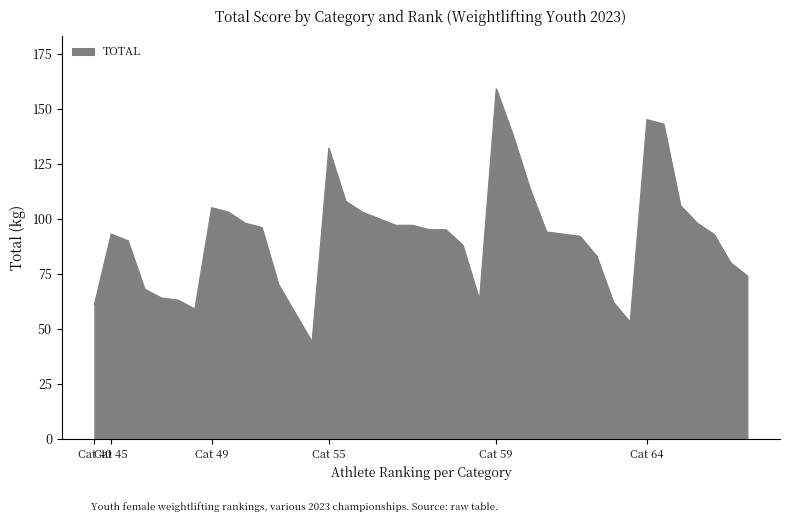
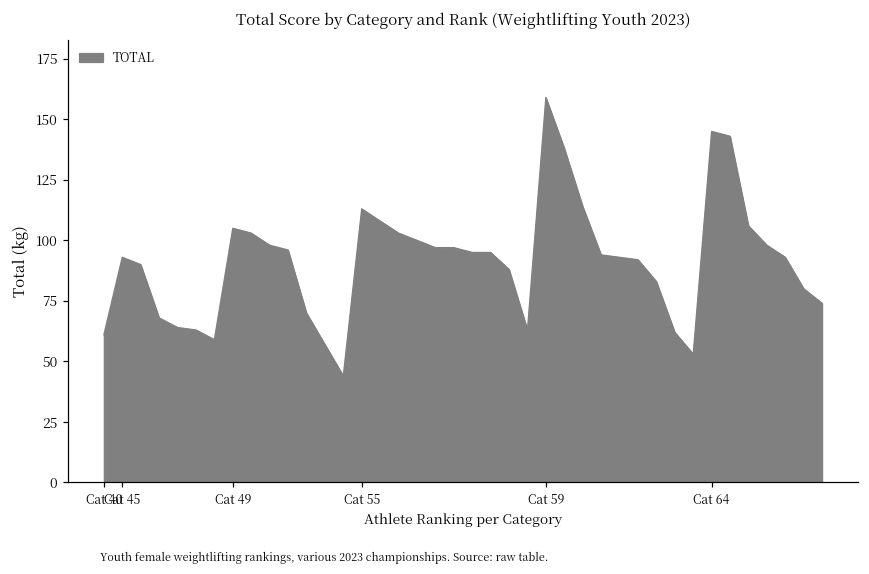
  {
    "Cat 49": 105,
-   "Cat 55": 132,
+   "Cat 55": 113,
    "Cat 59": 159,
    "Cat 64": 145
  }
